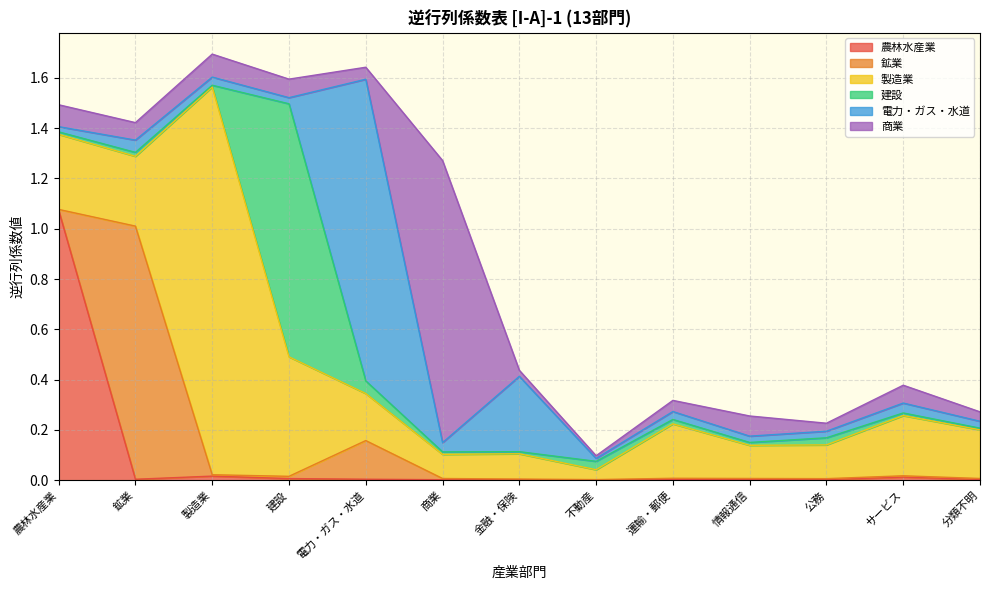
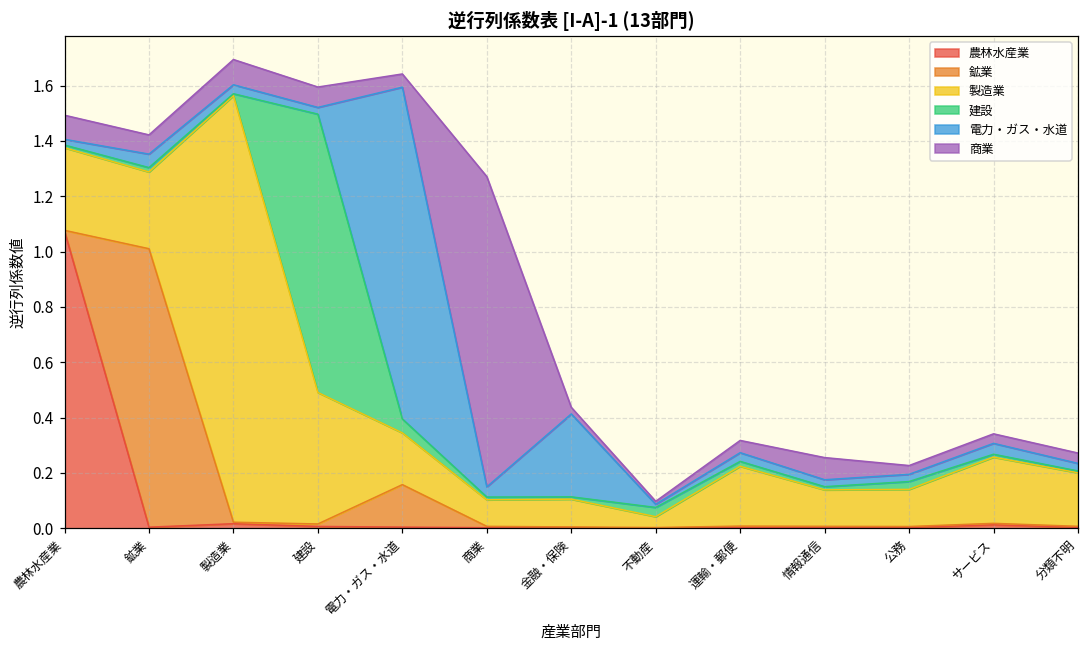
  {
    "製造業": {
      "鉱業": 0.28,
      "建設": 0.48,
      "電力・ガス・水道": 0.19,
      "不動産": 0.04,
      "運輸・郵便": 0.22,
      "情報通信": 0.13,
      "公務": 0.13,
      "サービス": 0.24
    },
    "建設": {
      "鉱業": 0.02,
      "建設": 1.01,
      "電力・ガス・水道": 0.05,
      "不動産": 0.03,
      "運輸・郵便": 0.02,
      "情報通信": 0.01,
      "公務": 0.03,
      "サービス": 0.01
    },
    "電力・ガス・水道": {
      "農林水産業": 0.02,
      "鉱業": 0.05,
      "製造業": 0.03,
      "建設": 0.02,
      "電力・ガス・水道": 1.20,
      "商業": 0.04,
      "金融・保険": 0.30,
      "不動産": 0.01,
      "運輸・郵便": 0.03,
      "情報通信": 0.03,
      "公務": 0.03,
      "サービス": 0.04,
      "分類不明": 0.03
    },
    "商業": {
      "農林水産業": 0.09,
      "鉱業": 0.07,
      "製造業": 0.09,
      "建設": 0.07,
      "電力・ガス・水道": 0.05,
      "商業": 1.12,
      "金融・保険": 0.02,
      "不動産": 0.01,
      "運輸・郵便": 0.04,
      "情報通信": 0.08,
      "公務": 0.03,
-     "サービス": 0.07,
+     "サービス": 0.03,
      "分類不明": 0.04
    }
  }
